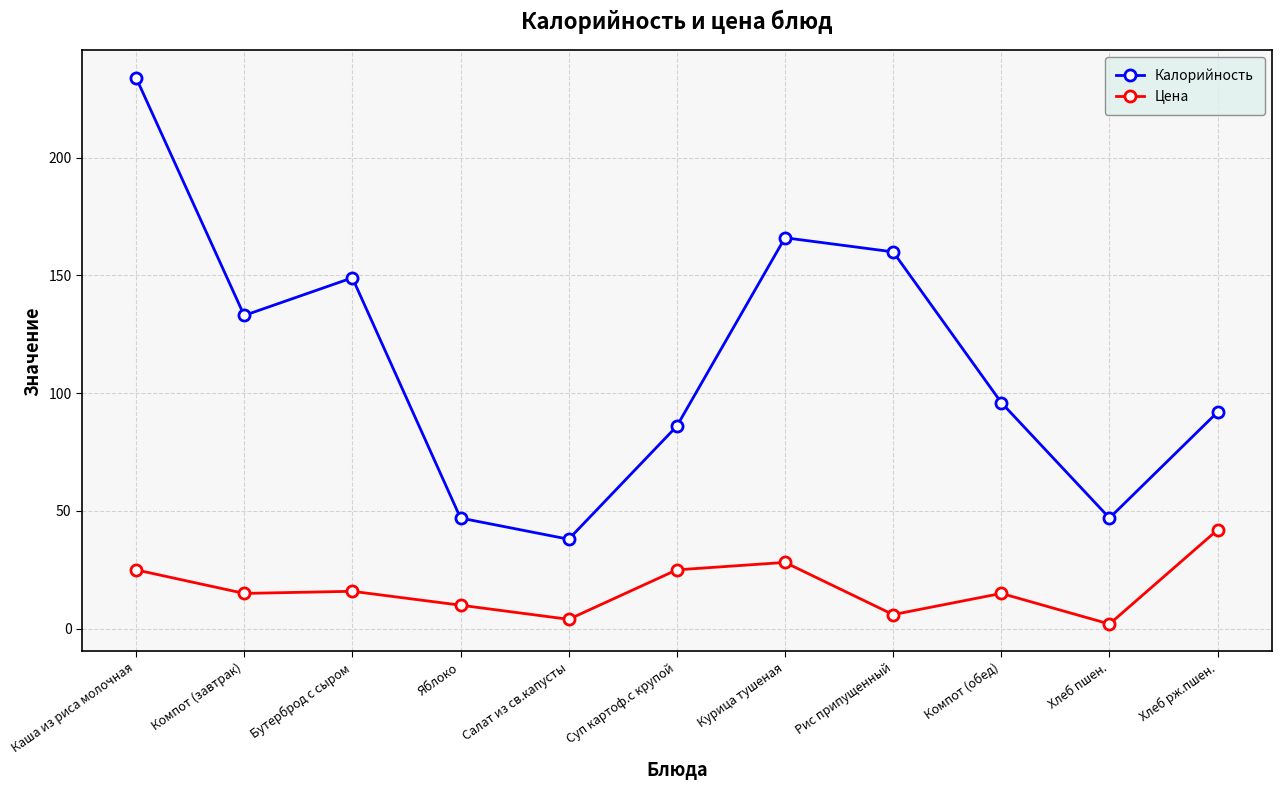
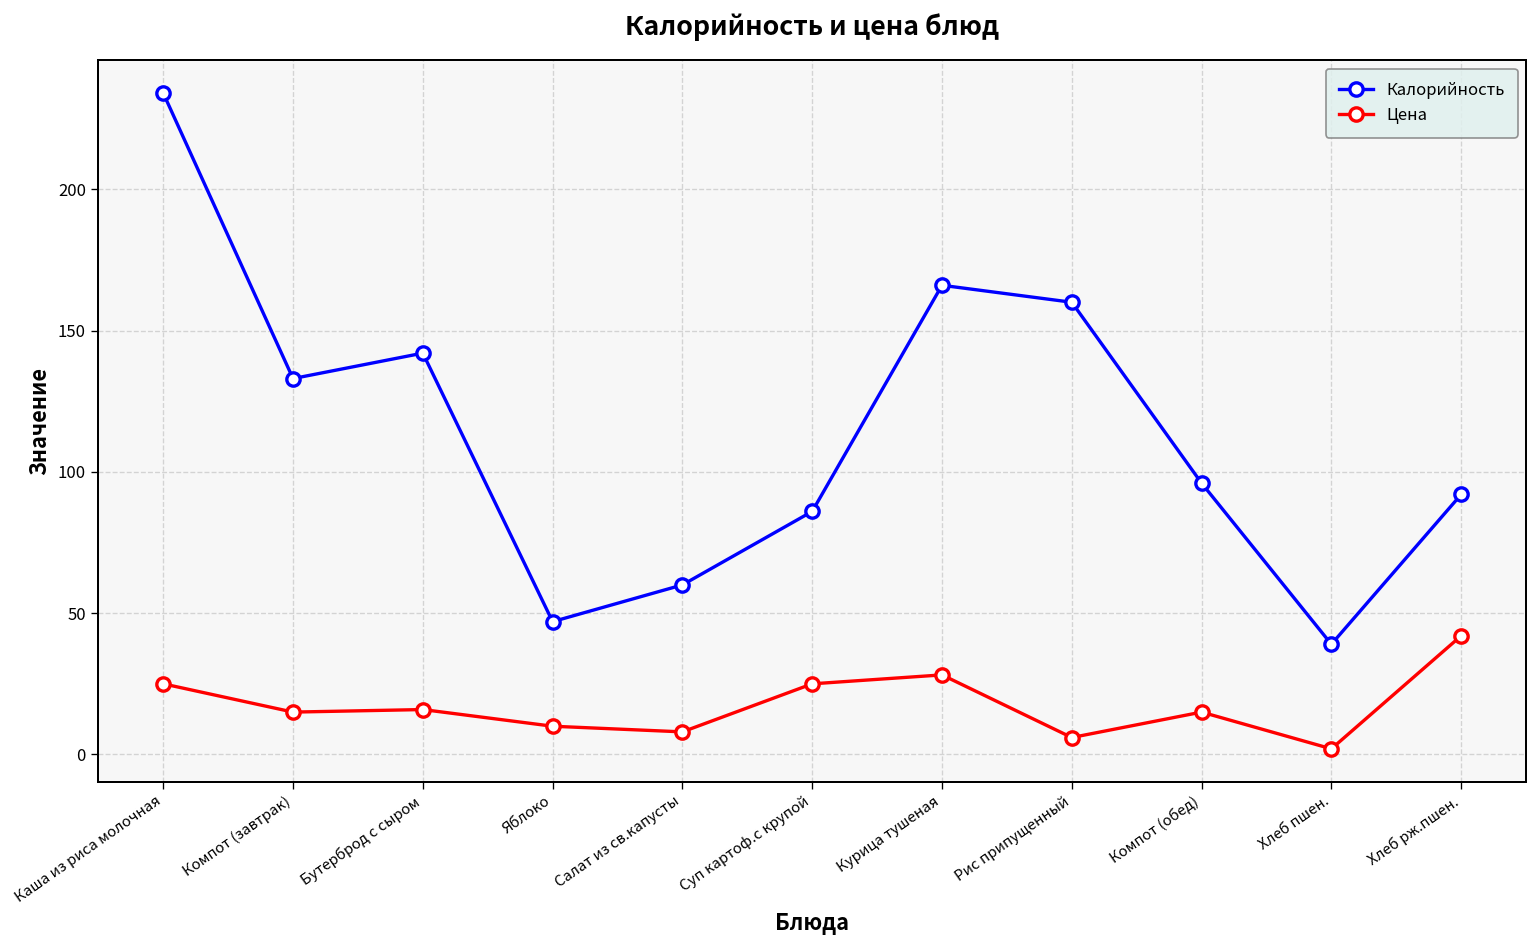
  {
    "Калорийность": {
      "Каша из риса молочная": 234,
      "Компот (завтрак)": 133,
-     "Бутерброд с сыром": 149,
+     "Бутерброд с сыром": 142,
      "Яблоко": 47,
-     "Салат из св.капусты": 38,
+     "Салат из св.капусты": 60,
      "Суп картоф.с крупой": 86,
      "Курица тушеная": 166,
      "Рис припущенный": 160,
      "Компот (обед)": 96,
-     "Хлеб пшен.": 47,
+     "Хлеб пшен.": 39,
      "Хлеб рж.пшен.": 92
    },
    "Цена": {
      "Каша из риса молочная": 25,
      "Компот (завтрак)": 15,
      "Бутерброд с сыром": 16,
      "Яблоко": 10,
-     "Салат из св.капусты": 4,
+     "Салат из св.капусты": 8,
      "Суп картоф.с крупой": 25,
      "Курица тушеная": 28,
      "Рис припущенный": 6,
      "Компот (обед)": 15,
      "Хлеб пшен.": 2,
      "Хлеб рж.пшен.": 42
    }
  }
